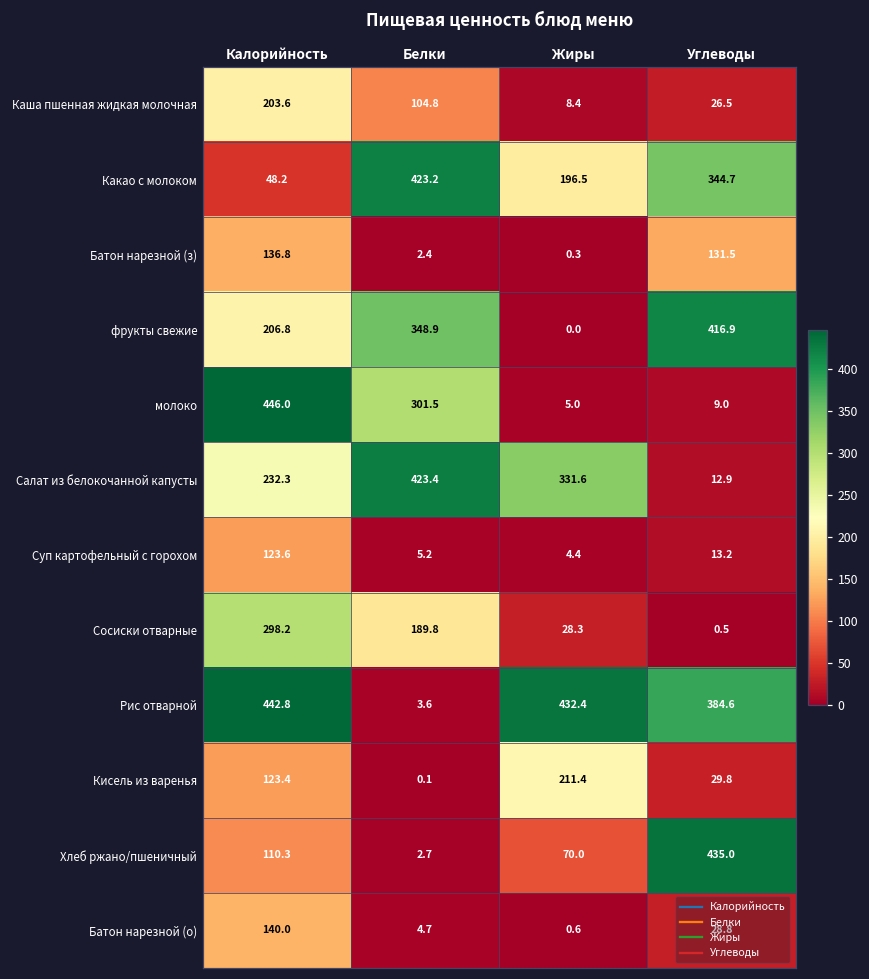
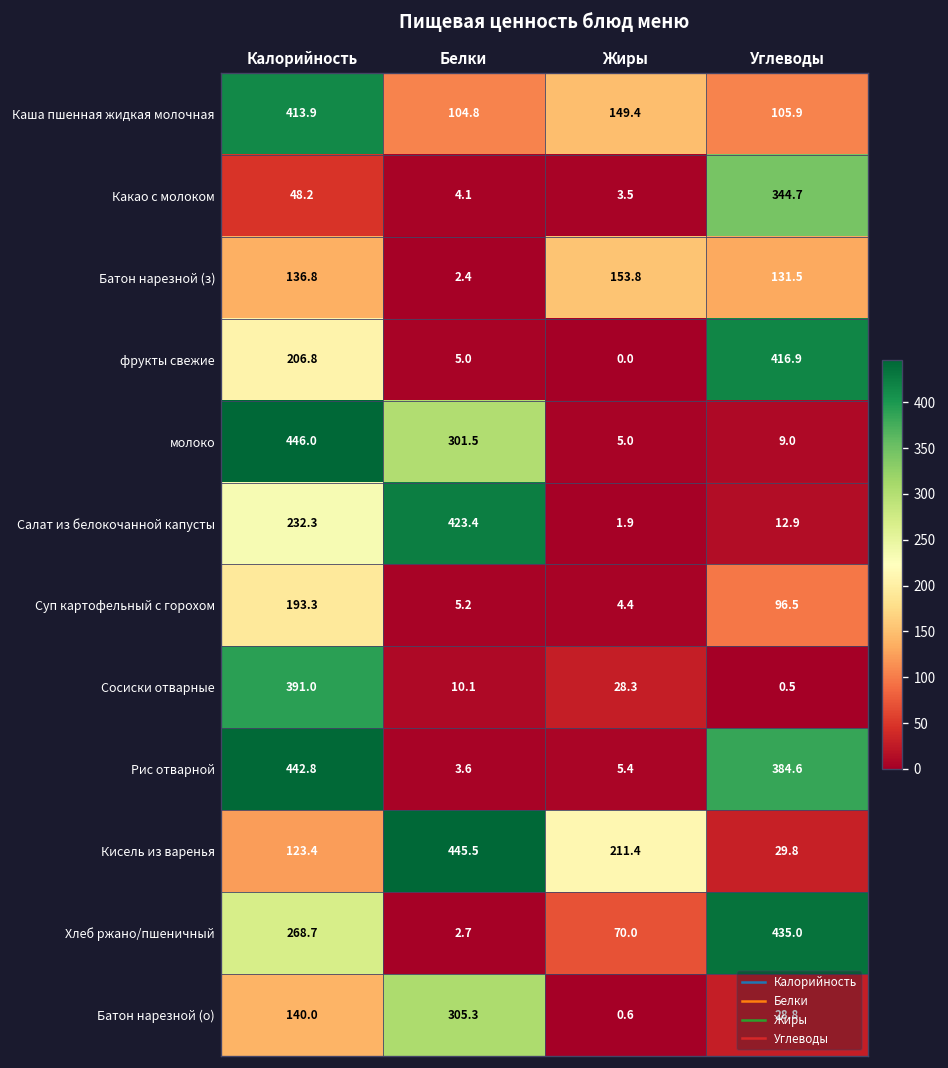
  {
    "Каша пшенная жидкая молочная": {
-     "Калорийность": 203.6,
+     "Калорийность": 413.9,
      "Белки": 104.8,
-     "Жиры": 8.4,
-     "Углеводы": 26.5
+     "Жиры": 149.4,
+     "Углеводы": 105.9
    },
    "Какао с молоком": {
      "Калорийность": 48.2,
-     "Белки": 423.2,
-     "Жиры": 196.5,
+     "Белки": 4.1,
+     "Жиры": 3.5,
      "Углеводы": 344.7
    },
    "Батон нарезной (з)": {
      "Калорийность": 136.8,
      "Белки": 2.4,
-     "Жиры": 0.3,
+     "Жиры": 153.8,
      "Углеводы": 131.5
    },
    "фрукты свежие": {
      "Калорийность": 206.8,
-     "Белки": 348.9,
+     "Белки": 5.0,
      "Жиры": 0.0,
      "Углеводы": 416.9
    },
    "молоко": {
      "Калорийность": 446.0,
      "Белки": 301.5,
      "Жиры": 5.0,
      "Углеводы": 9.0
    },
    "Салат из белокочанной капусты": {
      "Калорийность": 232.3,
      "Белки": 423.4,
-     "Жиры": 331.6,
+     "Жиры": 1.9,
      "Углеводы": 12.9
    },
    "Суп картофельный с горохом": {
-     "Калорийность": 123.6,
+     "Калорийность": 193.3,
      "Белки": 5.2,
      "Жиры": 4.4,
-     "Углеводы": 13.2
+     "Углеводы": 96.5
    },
    "Сосиски отварные": {
-     "Калорийность": 298.2,
-     "Белки": 189.8,
+     "Калорийность": 391.0,
+     "Белки": 10.1,
      "Жиры": 28.3,
      "Углеводы": 0.5
    },
    "Рис отварной": {
      "Калорийность": 442.8,
      "Белки": 3.6,
-     "Жиры": 432.4,
+     "Жиры": 5.4,
      "Углеводы": 384.6
    },
    "Кисель из варенья": {
      "Калорийность": 123.4,
-     "Белки": 0.1,
+     "Белки": 445.5,
      "Жиры": 211.4,
      "Углеводы": 29.8
    },
    "Хлеб ржано/пшеничный": {
-     "Калорийность": 110.3,
+     "Калорийность": 268.7,
      "Белки": 2.7,
      "Жиры": 70.0,
      "Углеводы": 435.0
    },
    "Батон нарезной (о)": {
      "Калорийность": 140.0,
-     "Белки": 4.7,
+     "Белки": 305.3,
      "Жиры": 0.6
    }
  }
